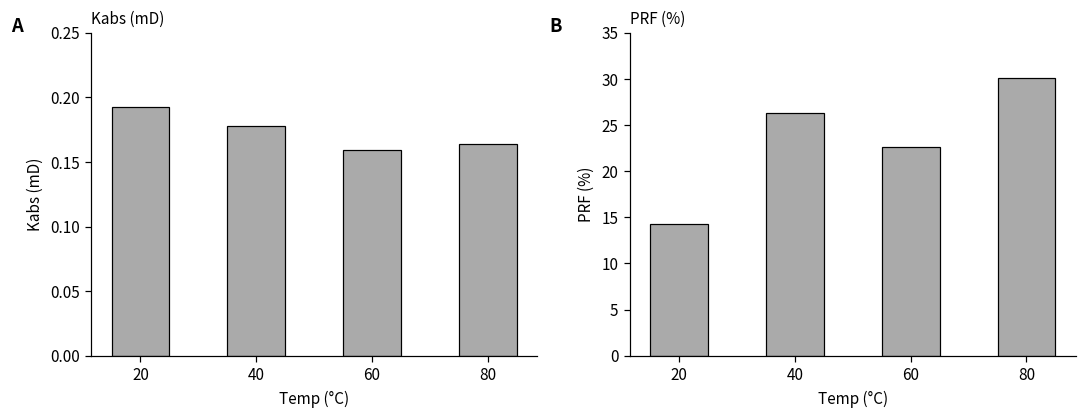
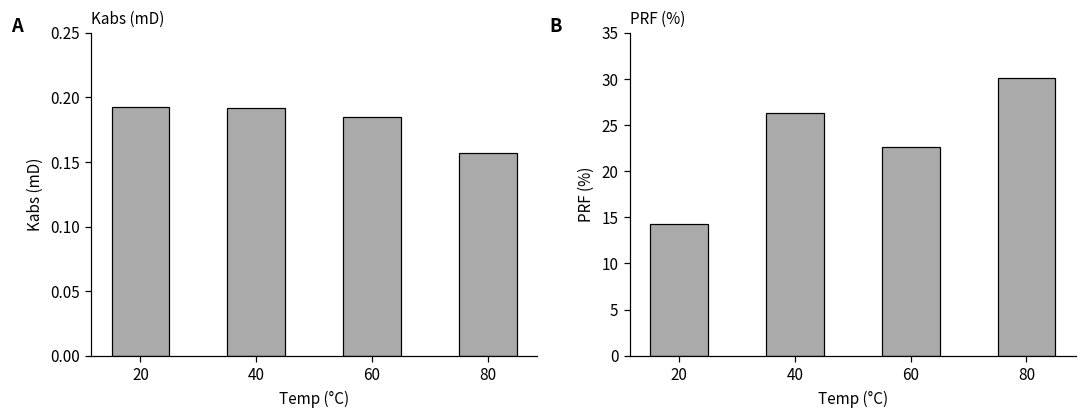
  {
    "Kabs (mD)": {
      "20": 0.192,
-     "40": 0.178,
-     "60": 0.159,
-     "80": 0.164
+     "40": 0.191,
+     "60": 0.185,
+     "80": 0.157
    },
    "PRF (%)": {
      "20": 14,
      "40": 26,
      "60": 23,
      "80": 30
    }
  }
